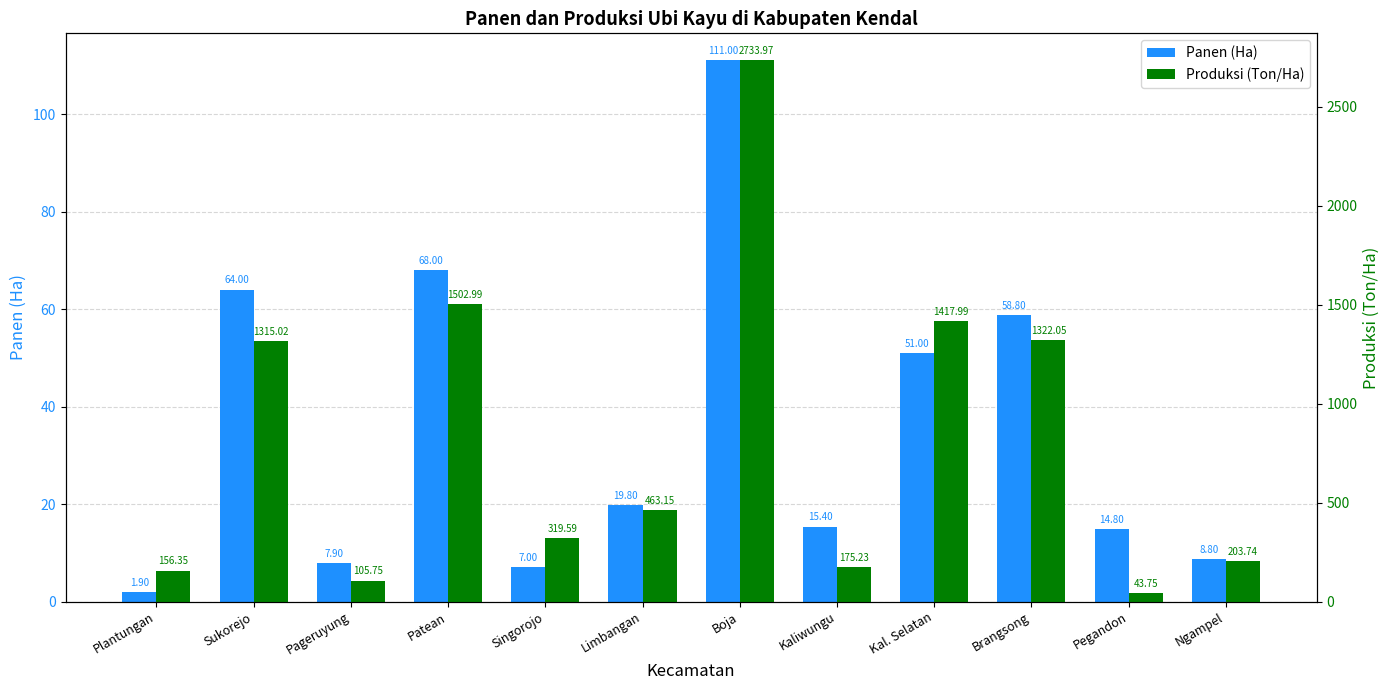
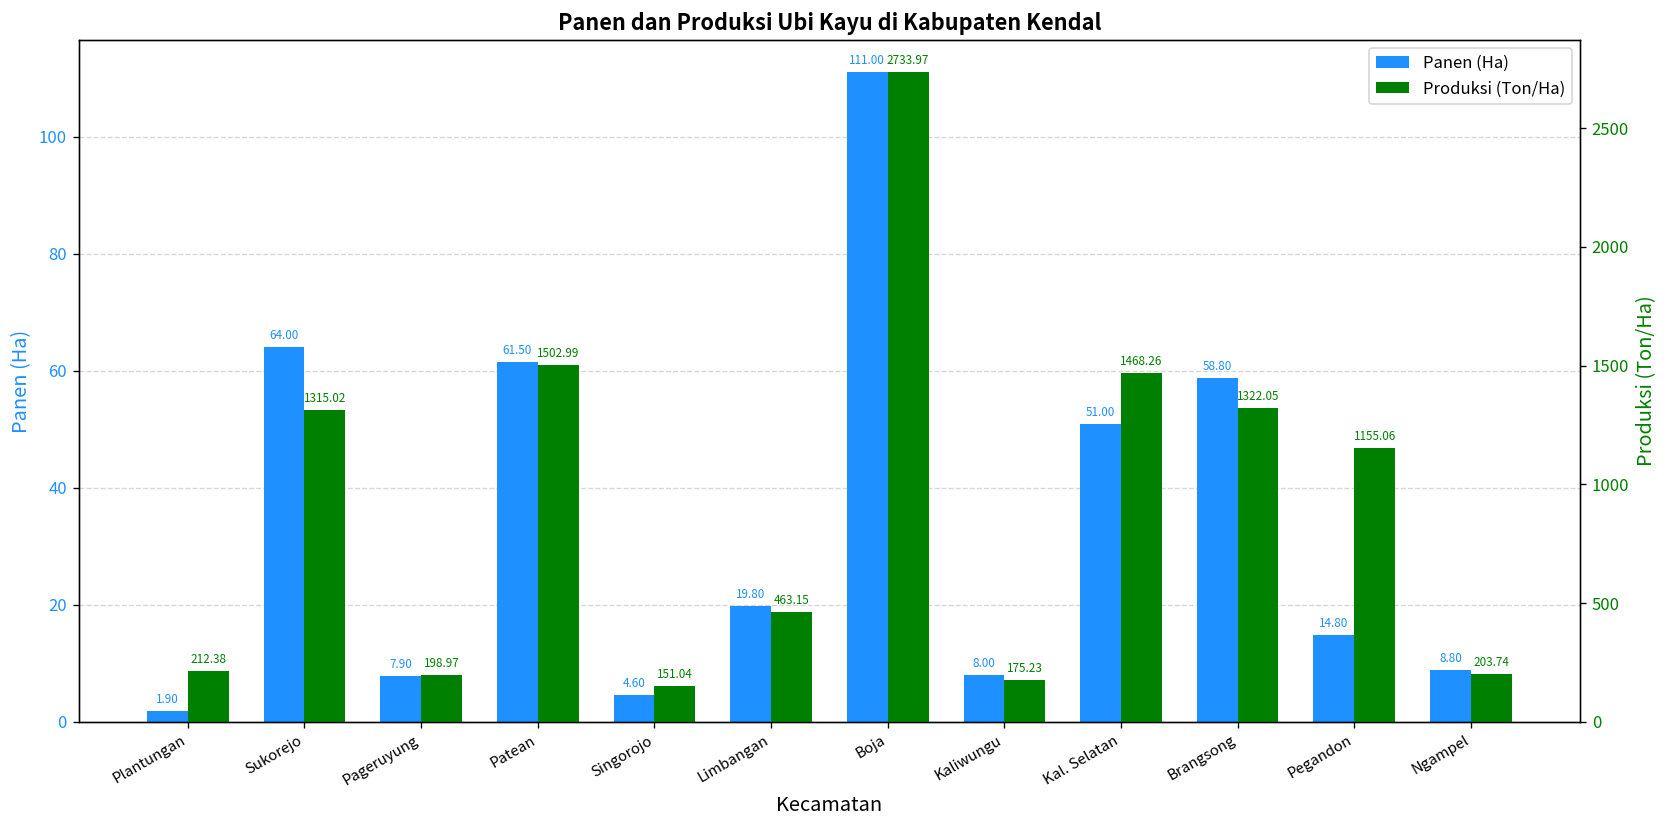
  {
    "Panen (Ha)": {
      "Plantungan": 1.90,
      "Sukorejo": 64.00,
      "Pageruyung": 7.90,
-     "Patean": 68.00,
-     "Singorojo": 7.00,
+     "Patean": 61.50,
+     "Singorojo": 4.60,
      "Limbangan": 19.80,
      "Boja": 111.00,
-     "Kaliwungu": 15.40,
+     "Kaliwungu": 8.00,
      "Kal. Selatan": 51.00,
      "Brangsong": 58.80,
      "Pegandon": 14.80,
      "Ngampel": 8.80
    },
    "Produksi (Ton/Ha)": {
-     "Plantungan": 156.35,
+     "Plantungan": 212.38,
      "Sukorejo": 1315.02,
-     "Pageruyung": 105.75,
+     "Pageruyung": 198.97,
      "Patean": 1502.99,
-     "Singorojo": 319.59,
+     "Singorojo": 151.04,
      "Limbangan": 463.15,
      "Boja": 2733.97,
      "Kaliwungu": 175.23,
-     "Kal. Selatan": 1417.99,
+     "Kal. Selatan": 1468.26,
      "Brangsong": 1322.05,
-     "Pegandon": 43.75,
+     "Pegandon": 1155.06,
      "Ngampel": 203.74
    }
  }
